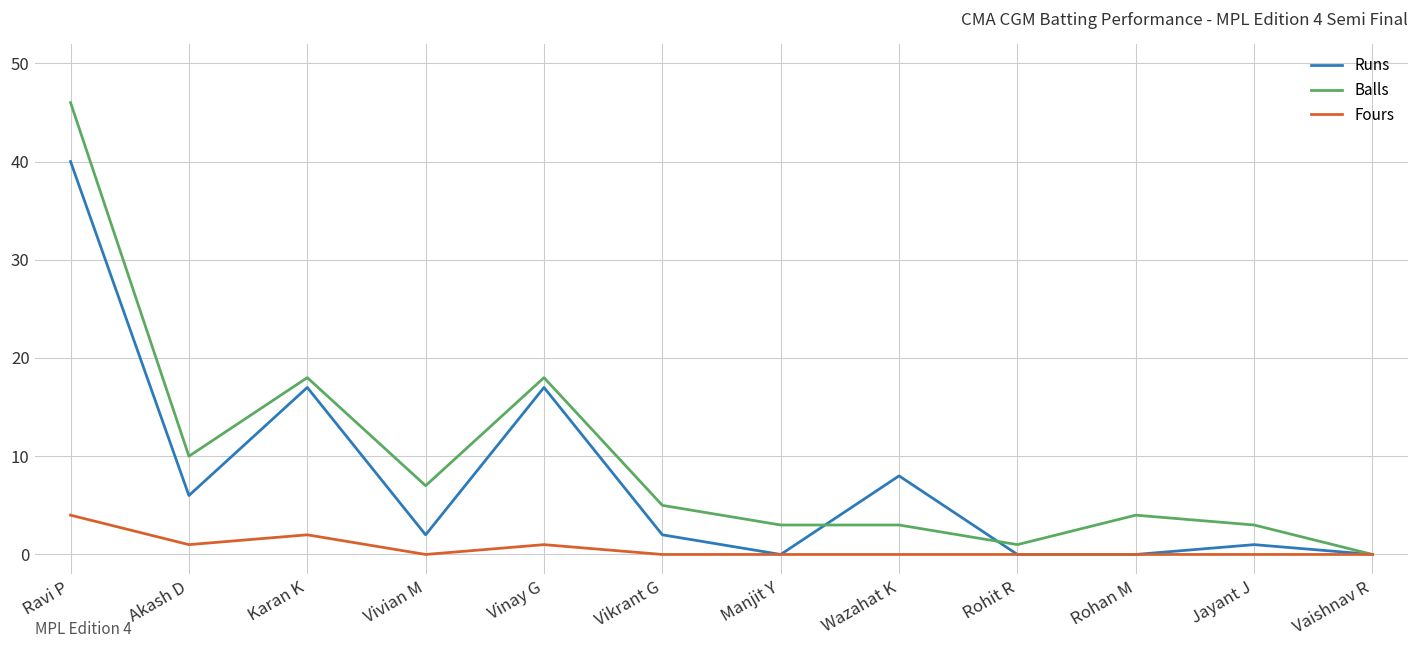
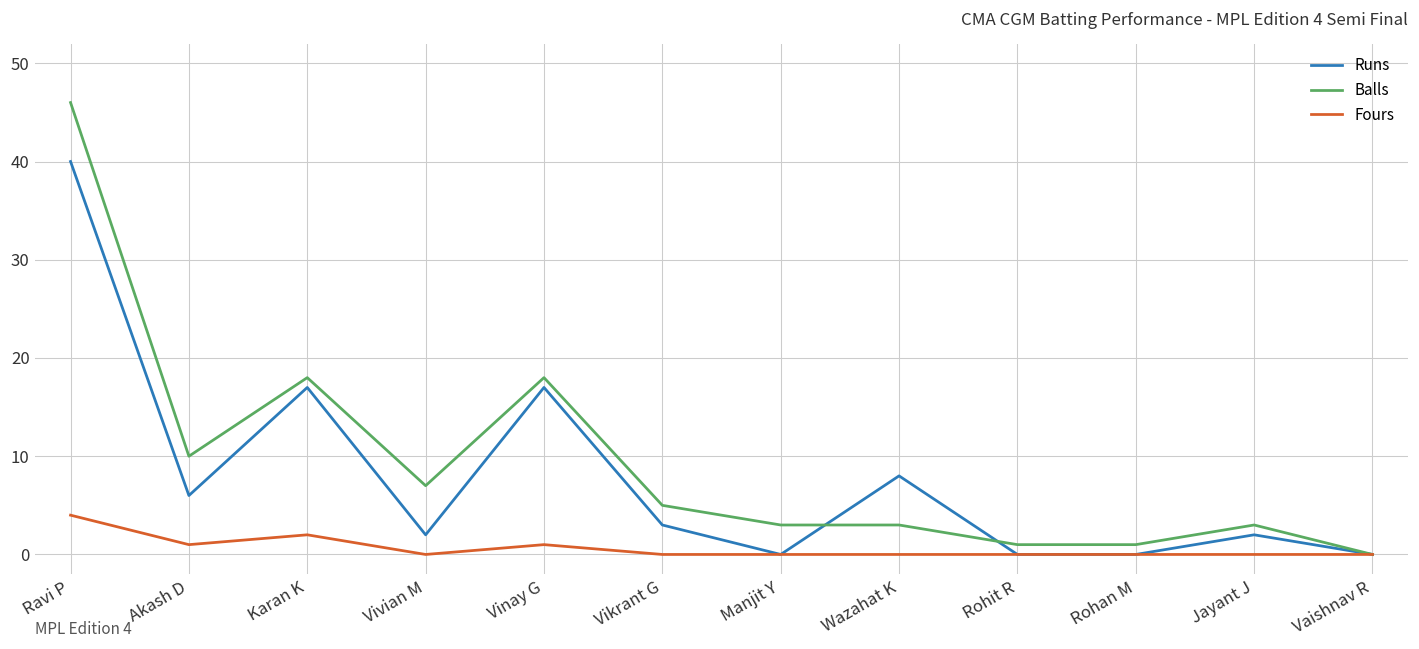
  {
    "Runs": {
      "Ravi P": 40,
      "Akash D": 6,
      "Karan K": 17,
      "Vivian M": 2,
      "Vinay G": 17,
-     "Vikrant G": 2,
+     "Vikrant G": 3,
      "Wazahat K": 8,
-     "Jayant J": 1
+     "Jayant J": 2
    },
    "Balls": {
      "Ravi P": 46,
      "Akash D": 10,
      "Karan K": 18,
      "Vivian M": 7,
      "Vinay G": 18,
      "Vikrant G": 5,
      "Manjit Y": 3,
      "Wazahat K": 3,
      "Rohit R": 1,
-     "Rohan M": 4,
+     "Rohan M": 1,
      "Jayant J": 3
    },
    "Fours": {
      "Ravi P": 4,
      "Akash D": 1,
      "Karan K": 2,
      "Vivian M": 0,
      "Vinay G": 1,
      "Vikrant G": 0,
      "Wazahat K": 0,
      "Jayant J": 0
    }
  }
